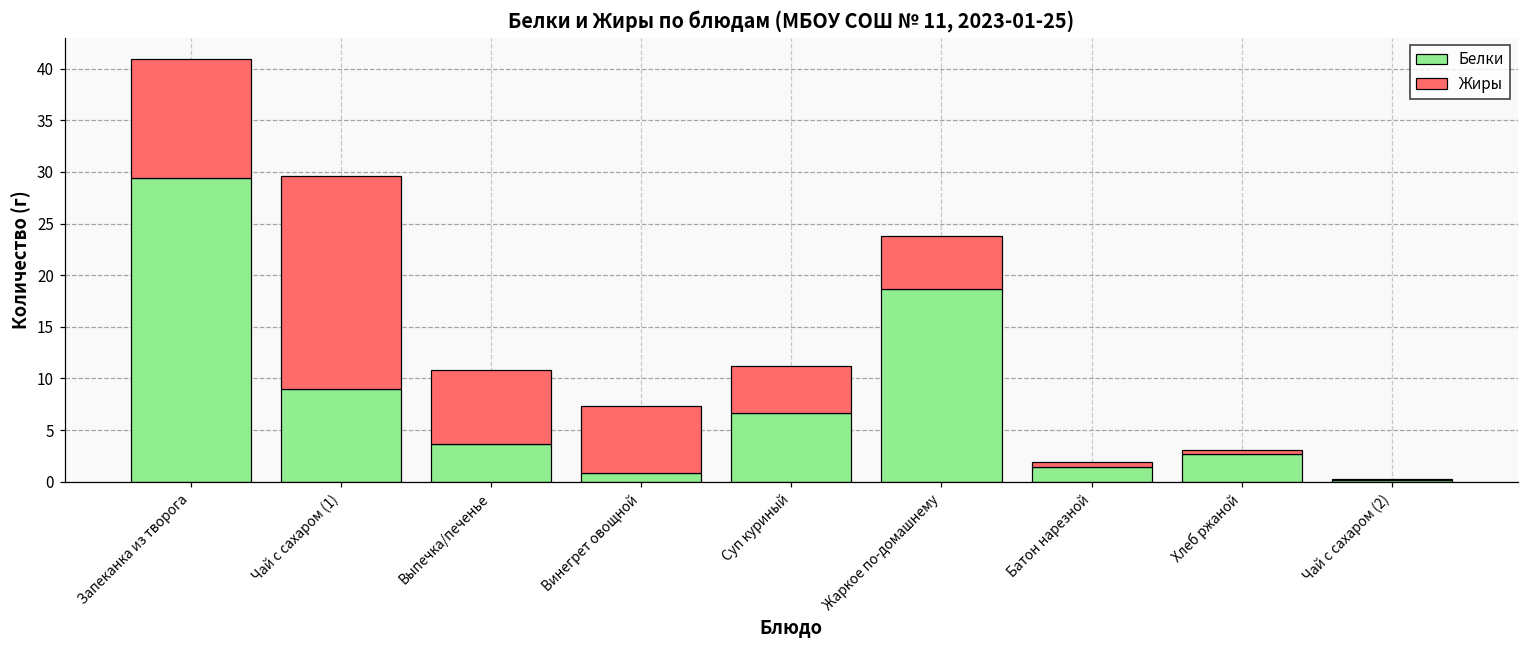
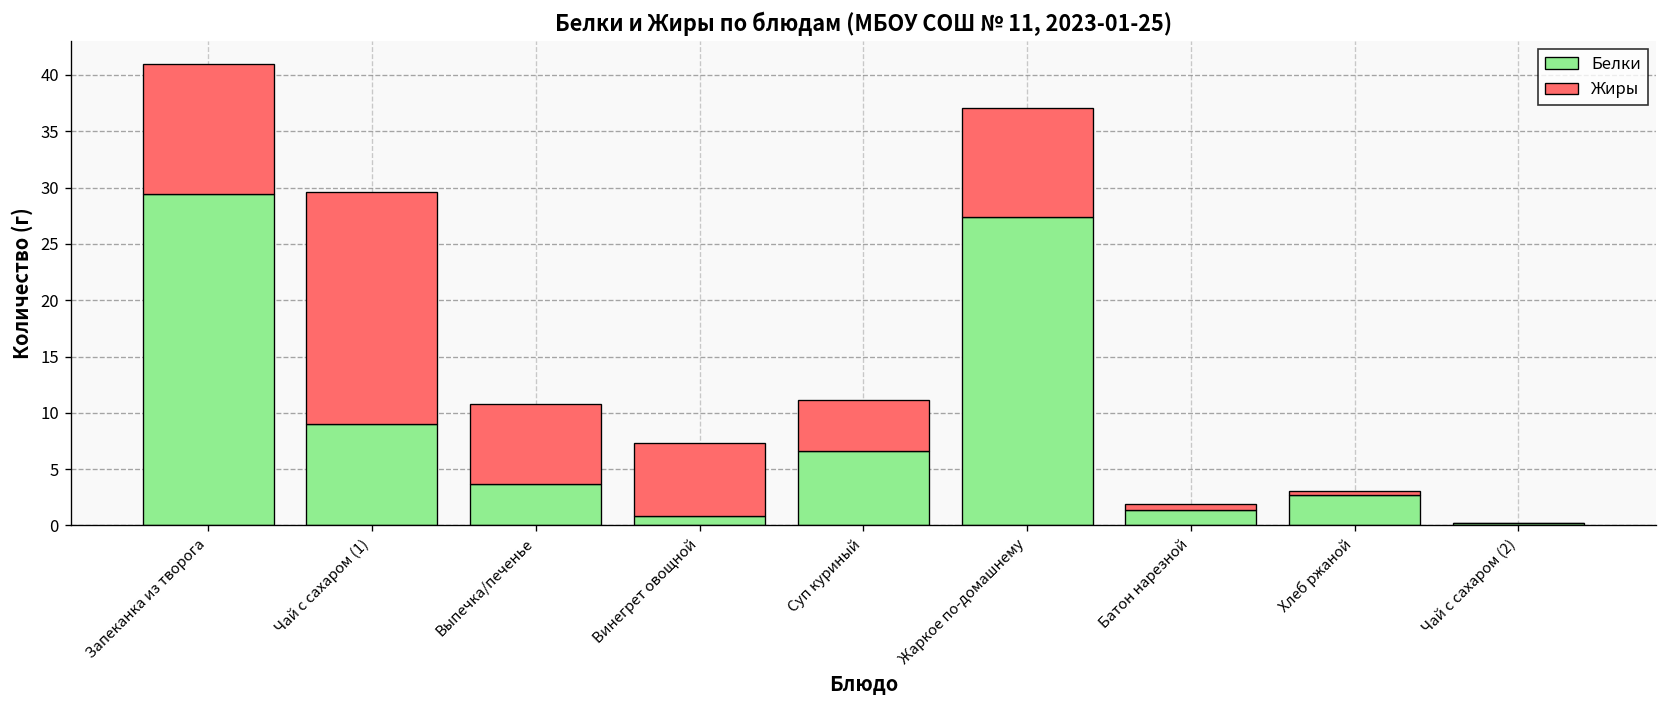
  {
    "Белки": {
      "Запеканка из творога": 29,
      "Чай с сахаром (1)": 9,
      "Выпечка/печенье": 4,
      "Винегрет овощной": 1,
      "Суп куриный": 7,
-     "Жаркое по-домашнему": 19,
+     "Жаркое по-домашнему": 27,
      "Батон нарезной": 1,
      "Хлеб ржаной": 3
    },
    "Жиры": {
      "Запеканка из творога": 12,
      "Чай с сахаром (1)": 21,
      "Выпечка/печенье": 7,
      "Винегрет овощной": 6,
      "Суп куриный": 5,
-     "Жаркое по-домашнему": 5,
+     "Жаркое по-домашнему": 10,
      "Батон нарезной": 1,
      "Хлеб ржаной": 0
    }
  }
